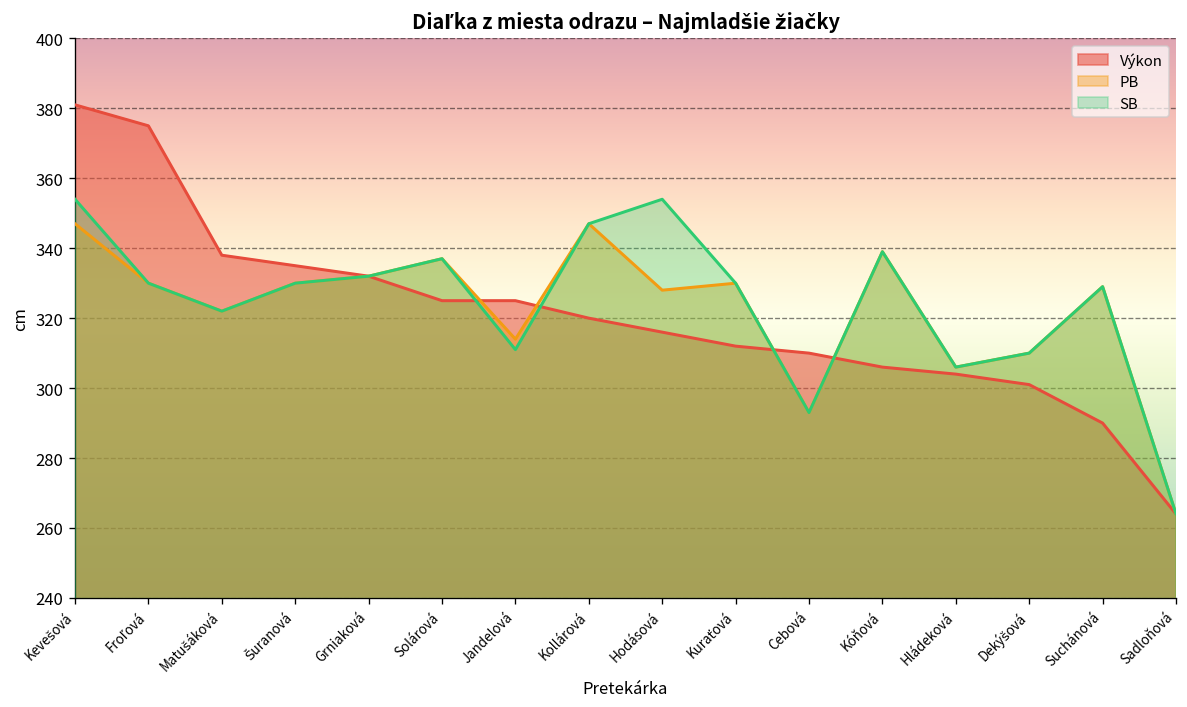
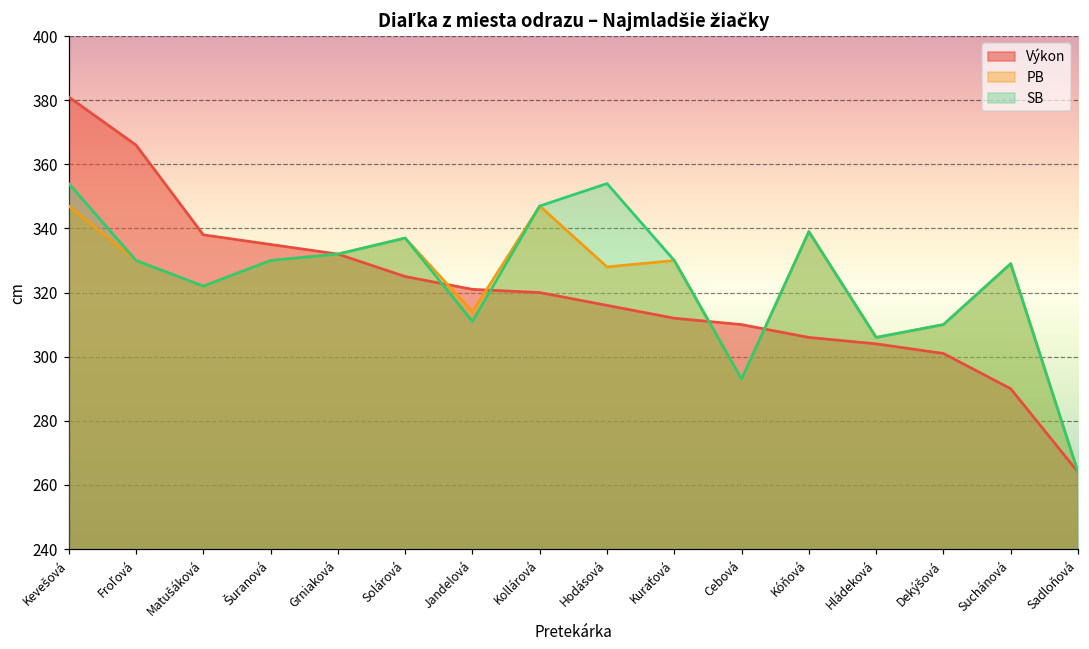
  {
    "Výkon": {
      "Kevešová": 381,
-     "Froľová": 375,
+     "Froľová": 366,
      "Matušáková": 338,
      "Šuranová": 335,
      "Solárová": 325,
-     "Jandelová": 325,
+     "Jandelová": 321,
      "Kollárová": 320,
      "Hodásová": 316,
      "Kuraťová": 312,
      "Cebová": 310,
      "Kóňová": 306,
      "Hládeková": 304,
      "Dekýšová": 301,
      "Suchánová": 290
    },
    "PB": {
      "Kevešová": 347,
      "Jandelová": 314,
      "Hodásová": 328
    },
    "SB": {
      "Kevešová": 354,
      "Jandelová": 311,
      "Hodásová": 354
    }
  }
